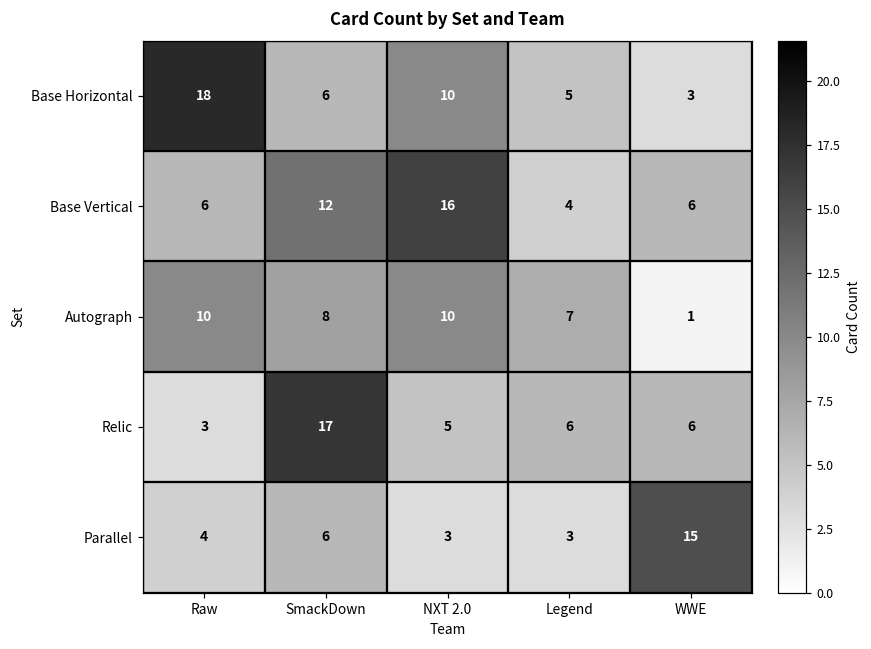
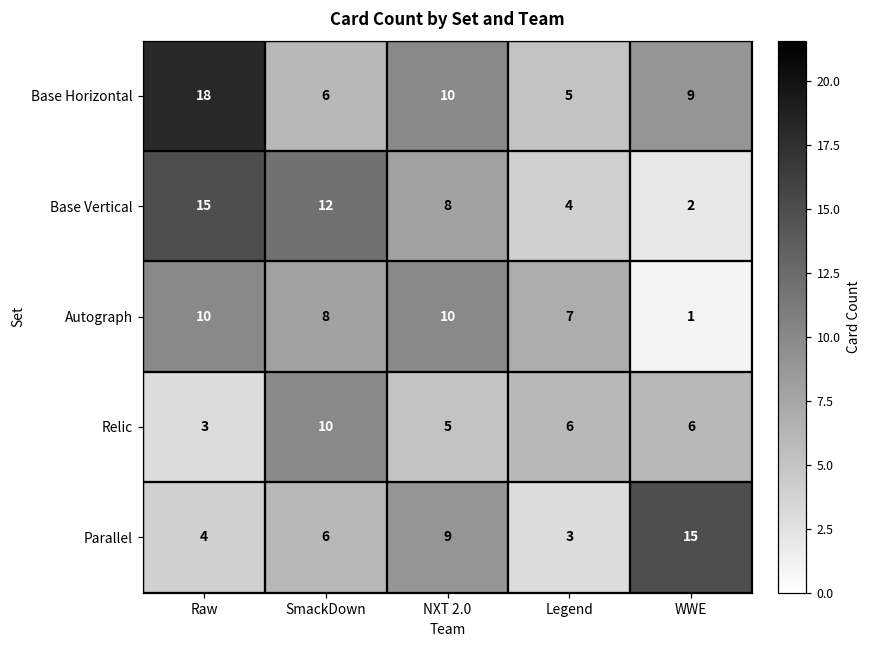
  {
    "Base Horizontal": {
      "Raw": 18,
      "SmackDown": 6,
      "NXT 2.0": 10,
      "Legend": 5,
-     "WWE": 3
+     "WWE": 9
    },
    "Base Vertical": {
-     "Raw": 6,
+     "Raw": 15,
      "SmackDown": 12,
-     "NXT 2.0": 16,
+     "NXT 2.0": 8,
      "Legend": 4,
-     "WWE": 6
+     "WWE": 2
    },
    "Autograph": {
      "Raw": 10,
      "SmackDown": 8,
      "NXT 2.0": 10,
      "Legend": 7,
      "WWE": 1
    },
    "Relic": {
      "Raw": 3,
-     "SmackDown": 17,
+     "SmackDown": 10,
      "NXT 2.0": 5,
      "Legend": 6,
      "WWE": 6
    },
    "Parallel": {
      "Raw": 4,
      "SmackDown": 6,
-     "NXT 2.0": 3,
+     "NXT 2.0": 9,
      "Legend": 3,
      "WWE": 15
    }
  }
